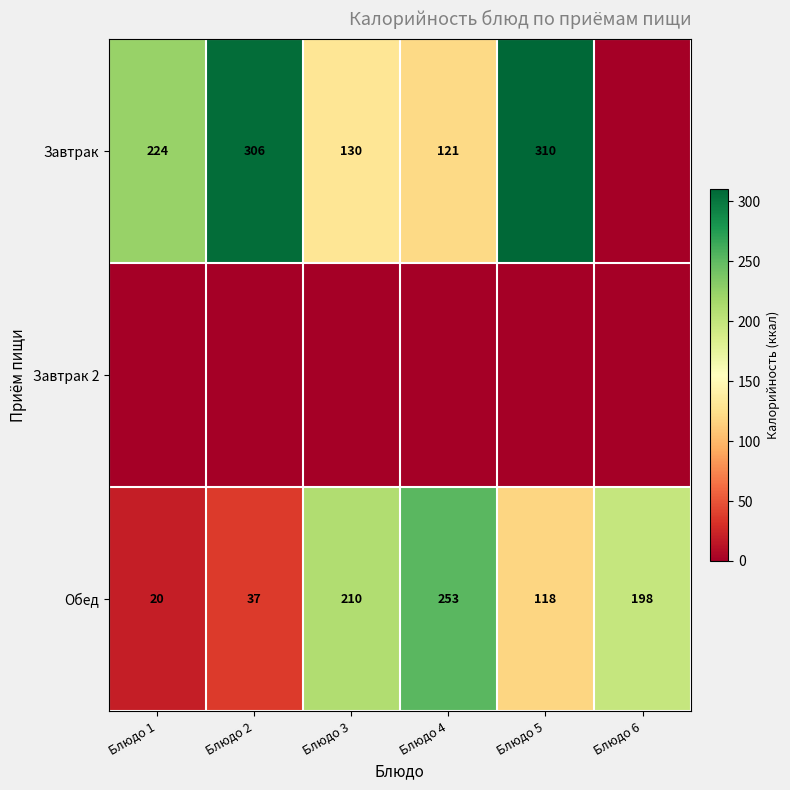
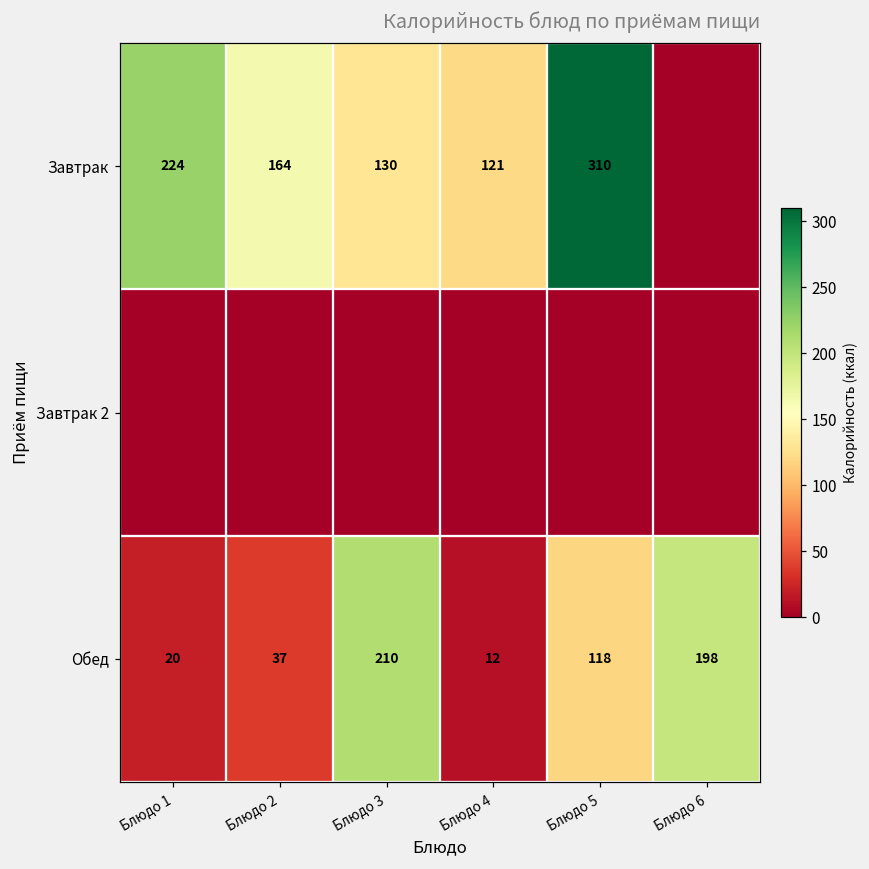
  {
    "Завтрак": {
      "Блюдо 1": 224,
-     "Блюдо 2": 306,
+     "Блюдо 2": 164,
      "Блюдо 3": 130,
      "Блюдо 4": 121,
      "Блюдо 5": 310
    },
    "Обед": {
      "Блюдо 1": 20,
      "Блюдо 2": 37,
      "Блюдо 3": 210,
-     "Блюдо 4": 253,
+     "Блюдо 4": 12,
      "Блюдо 5": 118,
      "Блюдо 6": 198
    }
  }
